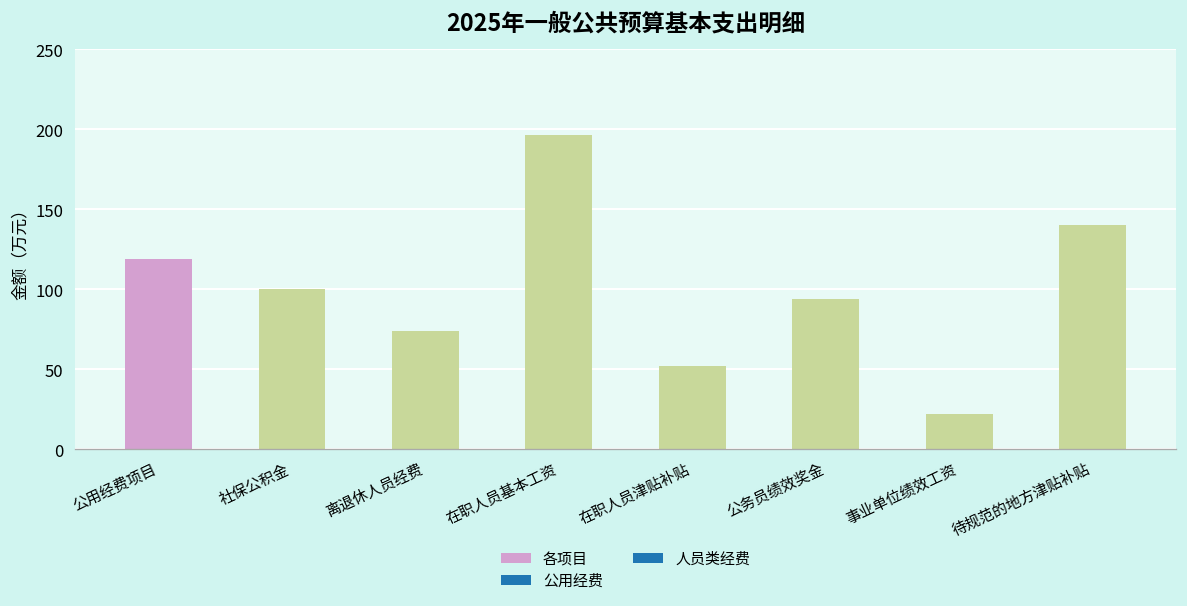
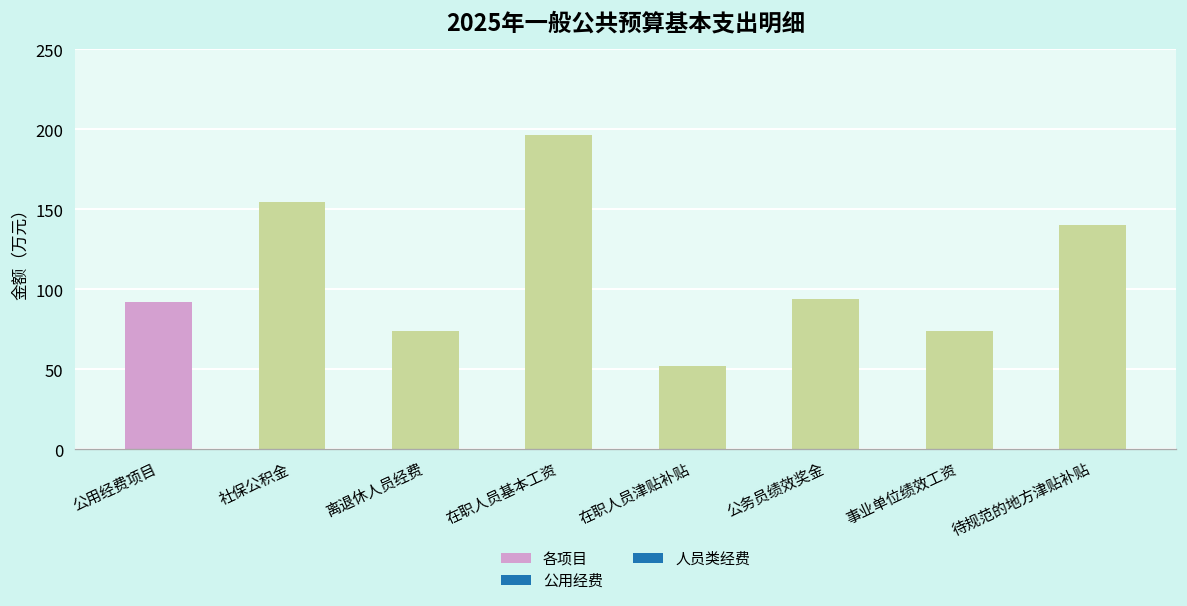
  {
-   "公用经费项目": 119,
-   "社保公积金": 100,
+   "公用经费项目": 92,
+   "社保公积金": 155,
    "离退休人员经费": 74,
    "在职人员基本工资": 197,
    "在职人员津贴补贴": 52,
    "公务员绩效奖金": 94,
-   "事业单位绩效工资": 22,
+   "事业单位绩效工资": 74,
    "待规范的地方津贴补贴": 140
  }
